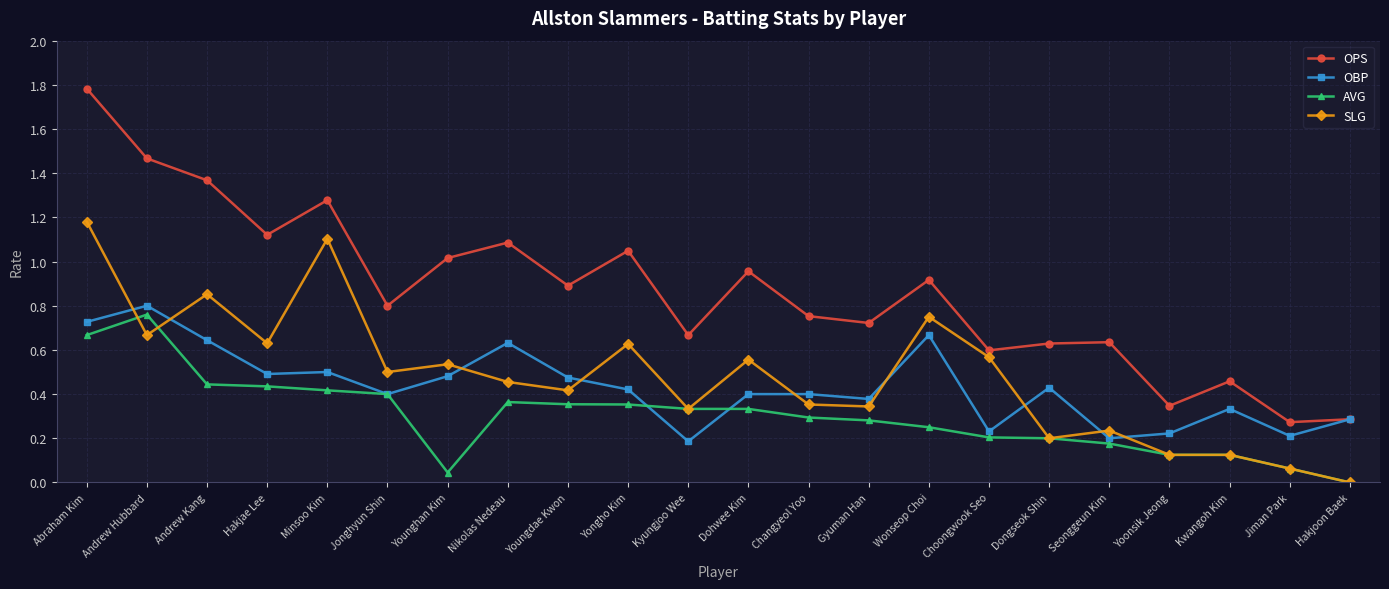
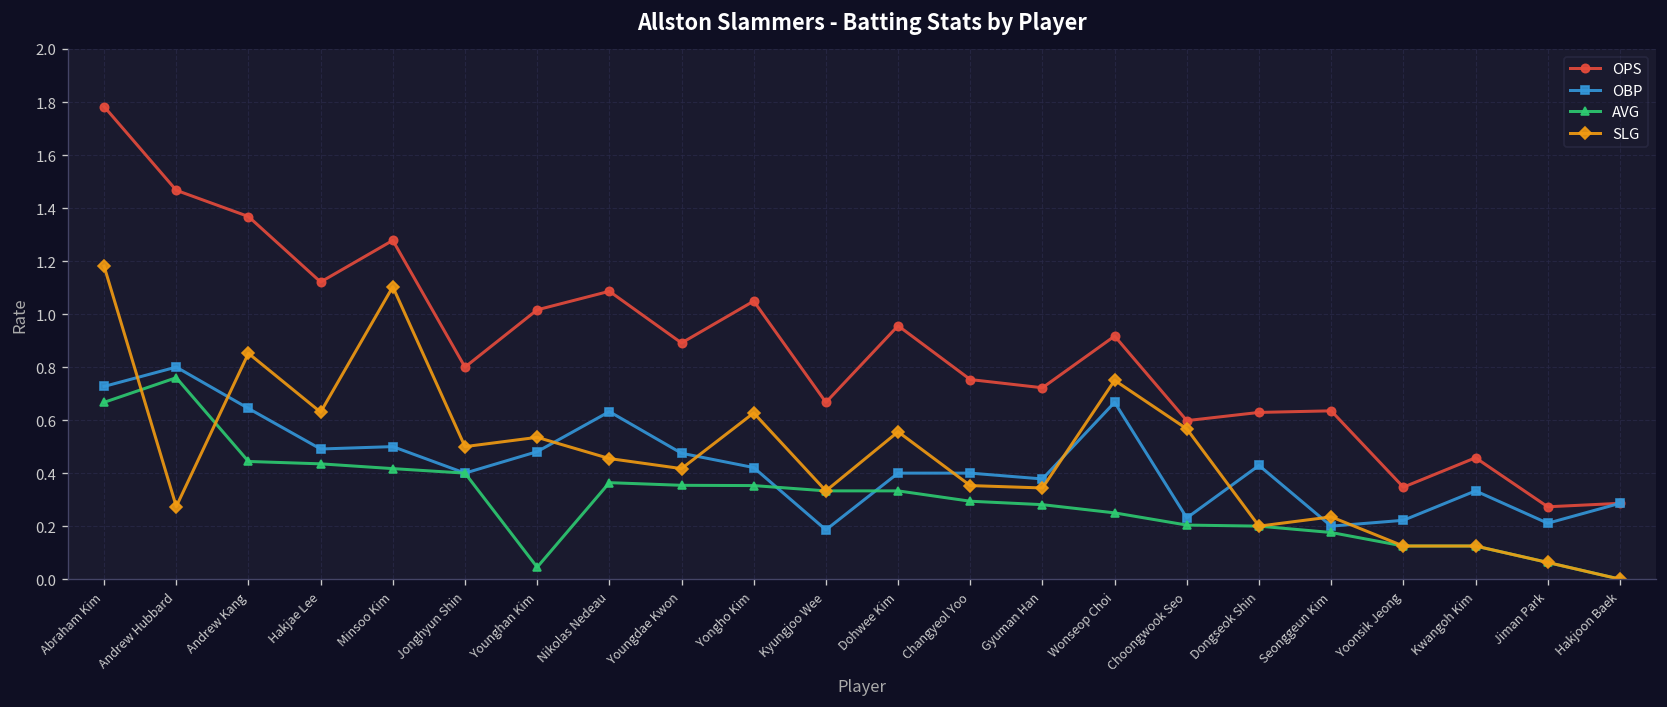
  {
    "OPS": {
      "Abraham Kim": 1.78,
      "Andrew Hubbard": 1.47,
      "Andrew Kang": 1.37,
      "Hakjae Lee": 1.12,
      "Minsoo Kim": 1.28,
      "Jonghyun Shin": 0.80,
      "Younghan Kim": 1.02,
      "Nikolas Nedeau": 1.09,
      "Youngdae Kwon": 0.89,
      "Yongho Kim": 1.05,
      "Kyungjoo Wee": 0.67,
      "Dohwee Kim": 0.96,
      "Changyeol Yoo": 0.75,
      "Gyuman Han": 0.72,
      "Wonseop Choi": 0.92,
      "Choongwook Seo": 0.60,
      "Dongseok Shin": 0.63,
      "Seonggeun Kim": 0.64,
      "Yoonsik Jeong": 0.35,
      "Kwangoh Kim": 0.46,
      "Jiman Park": 0.27
    },
    "OBP": {
      "Abraham Kim": 0.73,
      "Andrew Hubbard": 0.80,
      "Andrew Kang": 0.64,
      "Hakjae Lee": 0.49,
      "Minsoo Kim": 0.50,
      "Younghan Kim": 0.48,
      "Nikolas Nedeau": 0.63,
      "Youngdae Kwon": 0.48,
      "Yongho Kim": 0.42,
      "Kyungjoo Wee": 0.19,
      "Dohwee Kim": 0.40,
      "Changyeol Yoo": 0.40,
      "Gyuman Han": 0.38,
      "Wonseop Choi": 0.67,
      "Choongwook Seo": 0.23,
      "Dongseok Shin": 0.43,
      "Seonggeun Kim": 0.20,
      "Yoonsik Jeong": 0.22,
      "Kwangoh Kim": 0.33,
      "Jiman Park": 0.21
    },
    "AVG": {
      "Abraham Kim": 0.67,
      "Andrew Hubbard": 0.76,
      "Andrew Kang": 0.44,
      "Hakjae Lee": 0.44,
      "Minsoo Kim": 0.42,
      "Younghan Kim": 0.05,
      "Nikolas Nedeau": 0.36,
      "Youngdae Kwon": 0.35,
      "Yongho Kim": 0.35,
      "Dohwee Kim": 0.33,
      "Changyeol Yoo": 0.29,
      "Gyuman Han": 0.28,
      "Wonseop Choi": 0.25,
      "Choongwook Seo": 0.20,
      "Seonggeun Kim": 0.18
    },
    "SLG": {
      "Abraham Kim": 1.18,
-     "Andrew Hubbard": 0.67,
+     "Andrew Hubbard": 0.27,
      "Andrew Kang": 0.85,
      "Hakjae Lee": 0.63,
      "Minsoo Kim": 1.10,
      "Jonghyun Shin": 0.50,
      "Younghan Kim": 0.54,
      "Nikolas Nedeau": 0.46,
      "Youngdae Kwon": 0.42,
      "Yongho Kim": 0.63,
      "Dohwee Kim": 0.56,
      "Changyeol Yoo": 0.35,
      "Gyuman Han": 0.34,
      "Wonseop Choi": 0.75,
      "Choongwook Seo": 0.57,
      "Seonggeun Kim": 0.24
    }
  }
